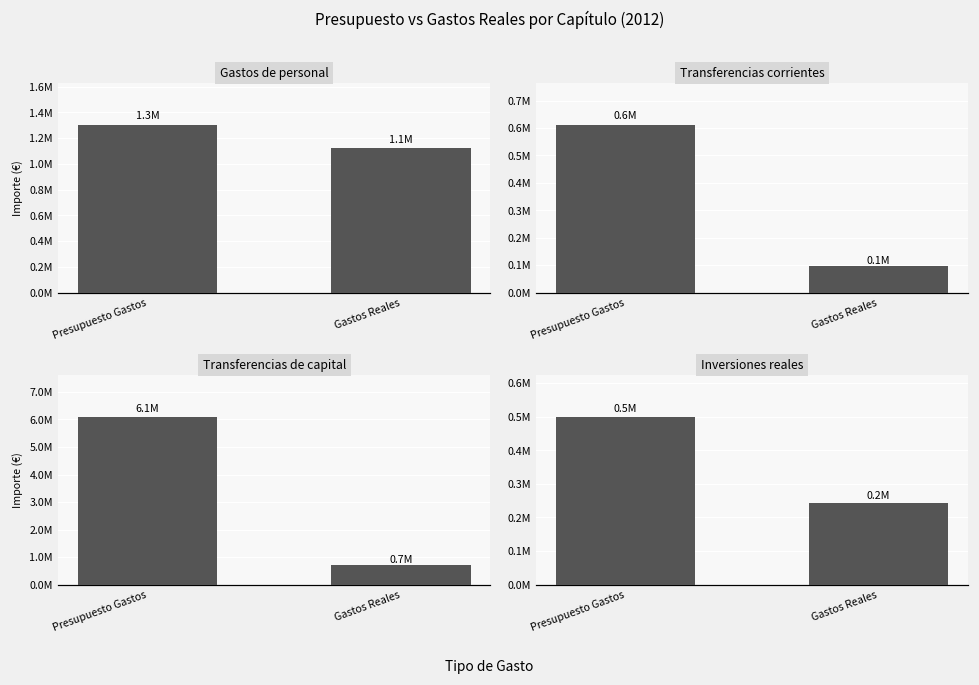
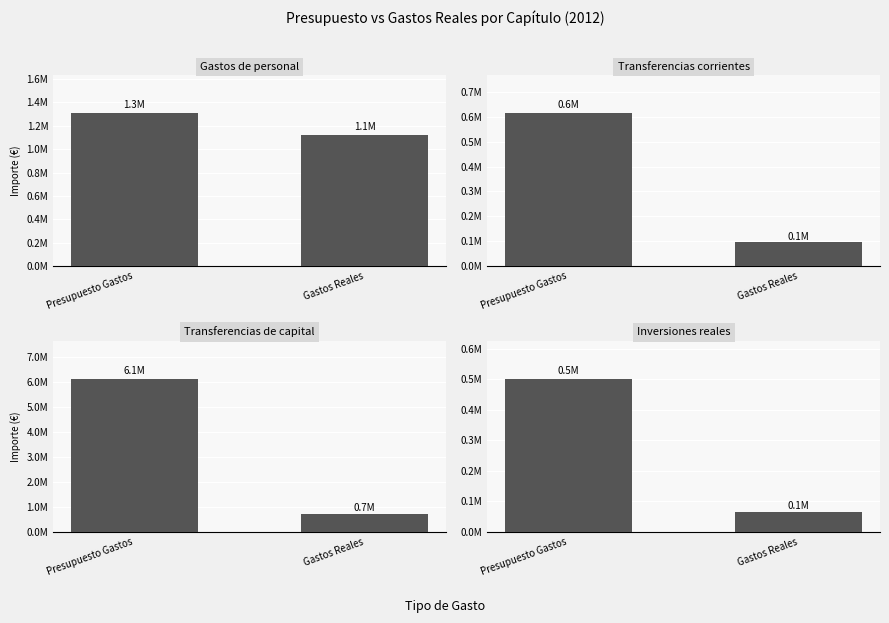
  {
    "Gastos de personal": {
      "Presupuesto Gastos": "1.3M",
      "Gastos Reales": "1.1M"
    },
    "Transferencias corrientes": {
      "Presupuesto Gastos": "0.6M",
      "Gastos Reales": "0.1M"
    },
    "Transferencias de capital": {
      "Presupuesto Gastos": "6.1M",
      "Gastos Reales": "0.7M"
    },
    "Inversiones reales": {
      "Presupuesto Gastos": "0.5M",
-     "Gastos Reales": "0.2M"
+     "Gastos Reales": "0.1M"
    }
  }
